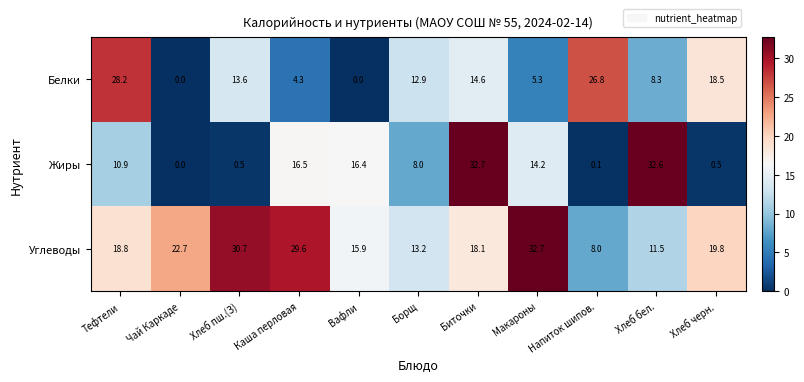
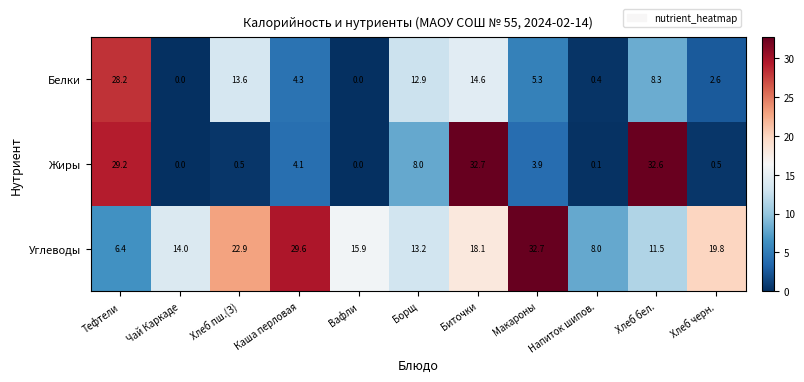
  {
    "Белки": {
      "Тефтели": 28.2,
      "Чай Каркаде": 0.0,
      "Хлеб пш.(З)": 13.6,
      "Каша перловая": 4.3,
      "Вафли": 0.0,
      "Борщ": 12.9,
      "Биточки": 14.6,
      "Макароны": 5.3,
-     "Напиток шипов.": 26.8,
+     "Напиток шипов.": 0.4,
      "Хлеб бел.": 8.3,
-     "Хлеб черн.": 18.5
+     "Хлеб черн.": 2.6
    },
    "Жиры": {
-     "Тефтели": 10.9,
+     "Тефтели": 29.2,
      "Чай Каркаде": 0.0,
      "Хлеб пш.(З)": 0.5,
-     "Каша перловая": 16.5,
-     "Вафли": 16.4,
+     "Каша перловая": 4.1,
+     "Вафли": 0.0,
      "Борщ": 8.0,
      "Биточки": 32.7,
-     "Макароны": 14.2,
+     "Макароны": 3.9,
      "Напиток шипов.": 0.1,
      "Хлеб бел.": 32.6,
      "Хлеб черн.": 0.5
    },
    "Углеводы": {
-     "Тефтели": 18.8,
-     "Чай Каркаде": 22.7,
-     "Хлеб пш.(З)": 30.7,
+     "Тефтели": 6.4,
+     "Чай Каркаде": 14.0,
+     "Хлеб пш.(З)": 22.9,
      "Каша перловая": 29.6,
      "Вафли": 15.9,
      "Борщ": 13.2,
      "Биточки": 18.1,
      "Макароны": 32.7,
      "Напиток шипов.": 8.0,
      "Хлеб бел.": 11.5,
      "Хлеб черн.": 19.8
    }
  }
